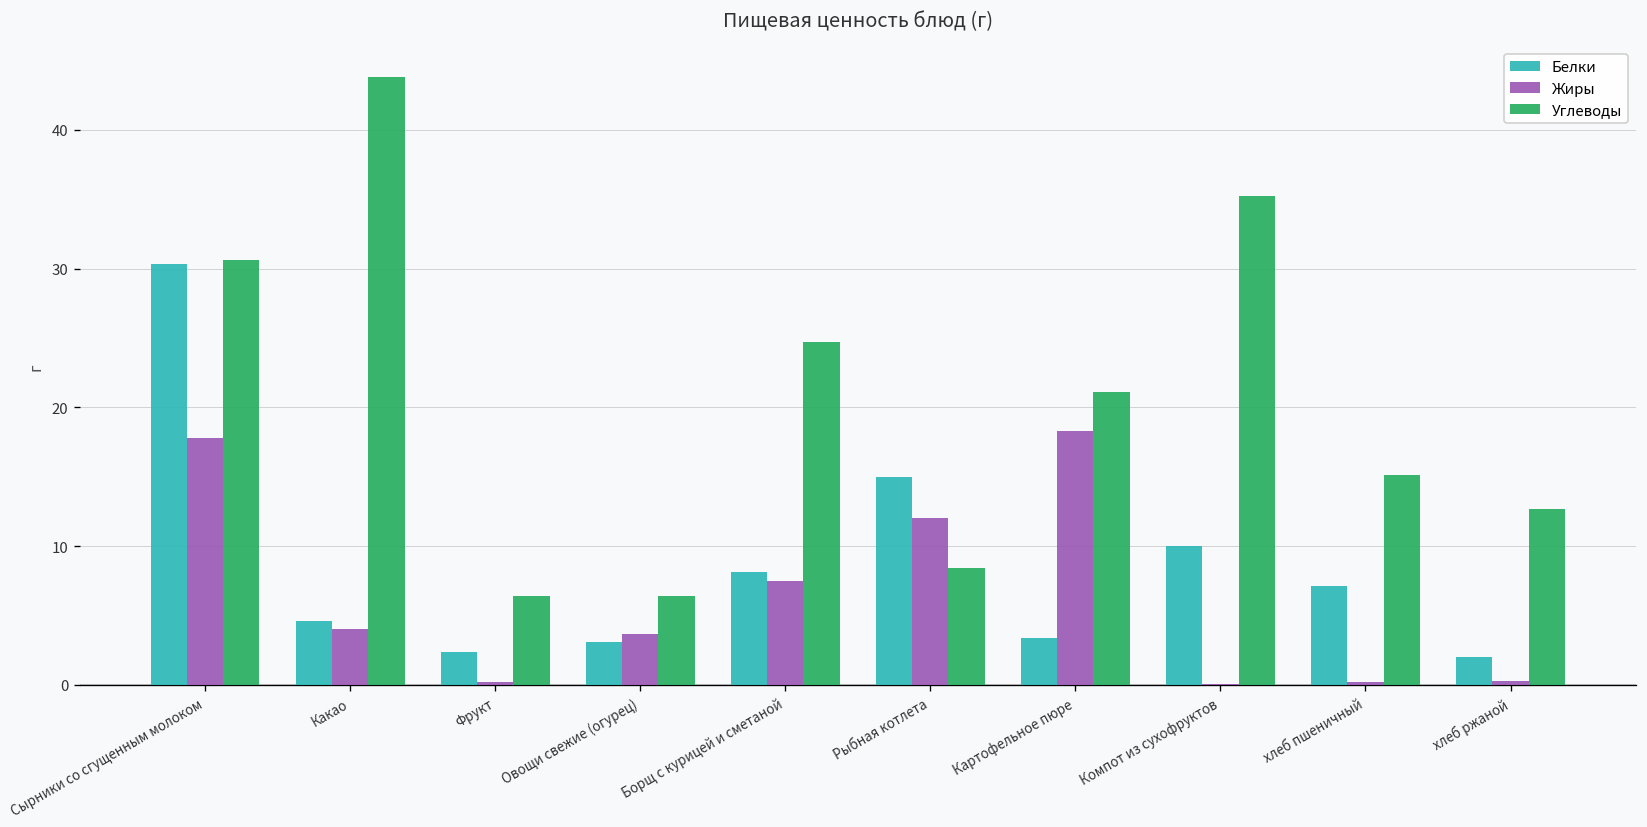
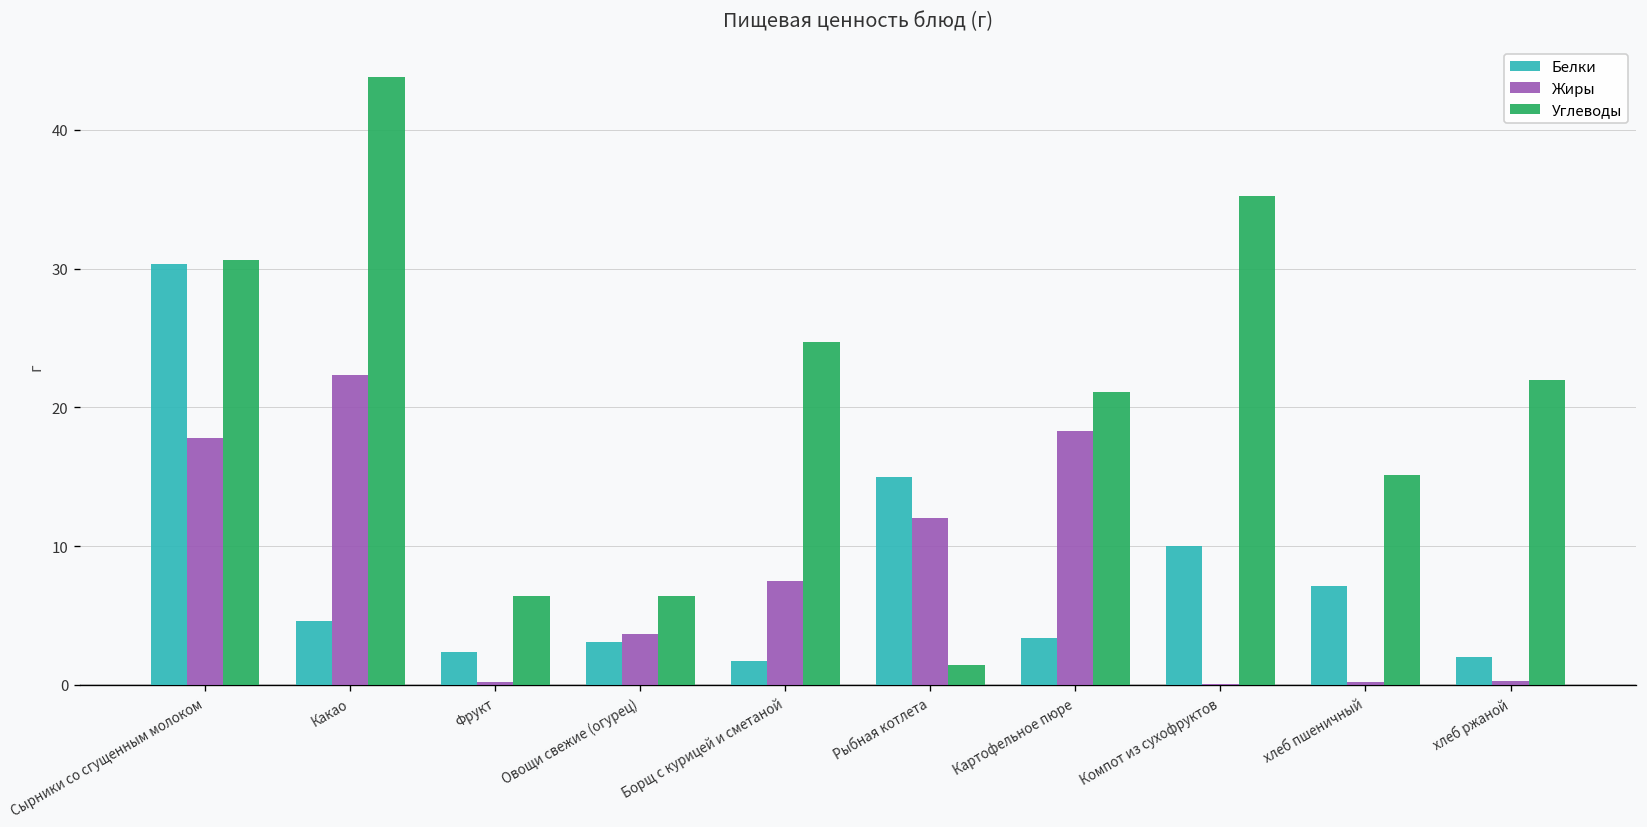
  {
    "Белки": {
      "Сырники со сгущенным молоком": 30.3,
      "Какао": 4.6,
      "Фрукт": 2.4,
      "Овощи свежие (огурец)": 3.1,
-     "Борщ с курицей и сметаной": 8.1,
+     "Борщ с курицей и сметаной": 1.7,
      "Рыбная котлета": 15.0,
      "Картофельное пюре": 3.4,
      "Компот из сухофруктов": 10.0,
      "хлеб пшеничный": 7.1,
      "хлеб ржаной": 2.0
    },
    "Жиры": {
      "Сырники со сгущенным молоком": 17.8,
-     "Какао": 4.0,
+     "Какао": 22.3,
      "Овощи свежие (огурец)": 3.7,
      "Борщ с курицей и сметаной": 7.5,
      "Рыбная котлета": 12.0,
      "Картофельное пюре": 18.3,
      "хлеб ржаной": 0.3
    },
    "Углеводы": {
      "Сырники со сгущенным молоком": 30.6,
      "Какао": 43.8,
      "Фрукт": 6.4,
      "Овощи свежие (огурец)": 6.4,
      "Борщ с курицей и сметаной": 24.7,
-     "Рыбная котлета": 8.4,
+     "Рыбная котлета": 1.4,
      "Картофельное пюре": 21.1,
      "Компот из сухофруктов": 35.2,
      "хлеб пшеничный": 15.1,
-     "хлеб ржаной": 12.7
+     "хлеб ржаной": 22.0
    }
  }
